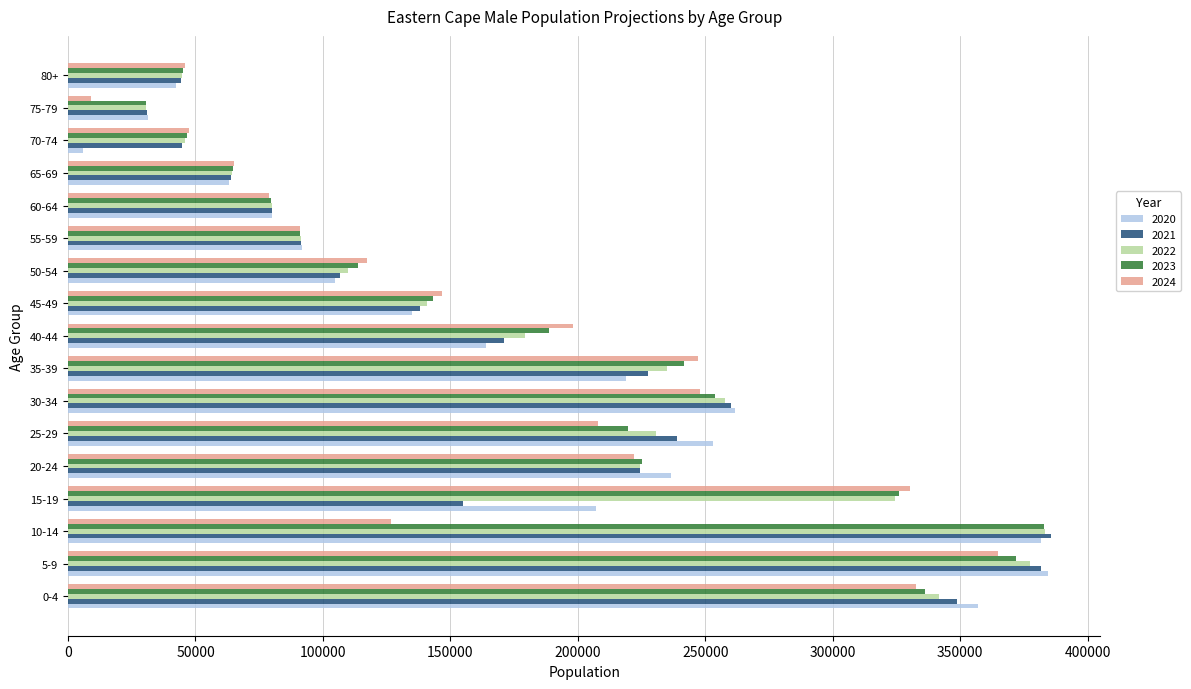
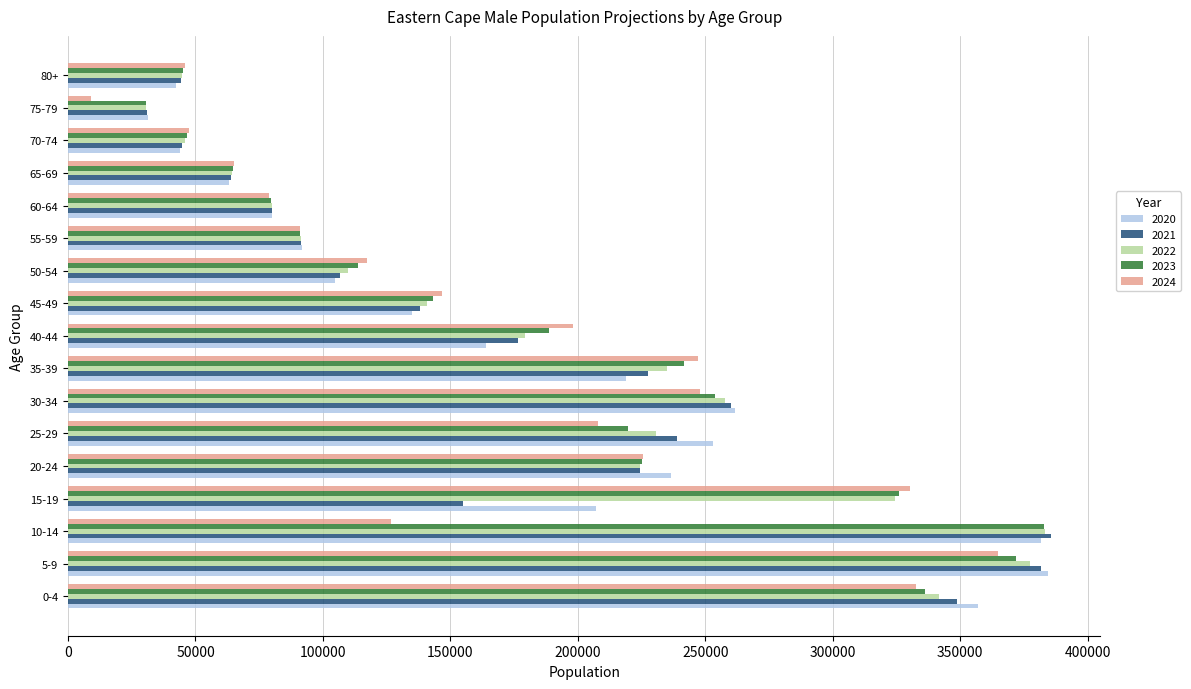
  {
    "2020": {
      "80+": 42000,
      "75-79": 31000,
-     "70-74": 6000,
+     "70-74": 44000,
      "65-69": 63000,
      "60-64": 80000,
      "55-59": 92000,
      "50-54": 105000,
      "45-49": 135000,
      "40-44": 164000,
      "35-39": 219000,
      "30-34": 262000,
      "25-29": 253000,
      "20-24": 237000,
      "15-19": 207000,
      "10-14": 382000,
      "5-9": 385000,
      "0-4": 357000
    },
    "2021": {
      "80+": 44000,
      "75-79": 31000,
      "70-74": 45000,
      "65-69": 64000,
      "60-64": 80000,
      "55-59": 91000,
      "50-54": 107000,
      "45-49": 138000,
-     "40-44": 171000,
+     "40-44": 176000,
      "35-39": 227000,
      "30-34": 260000,
      "25-29": 239000,
      "20-24": 225000,
      "15-19": 155000,
      "10-14": 386000,
      "5-9": 382000,
      "0-4": 349000
    },
    "2022": {
      "80+": 45000,
      "75-79": 31000,
      "70-74": 46000,
      "65-69": 64000,
      "60-64": 80000,
      "55-59": 91000,
      "50-54": 110000,
      "45-49": 141000,
      "40-44": 179000,
      "35-39": 235000,
      "30-34": 258000,
      "25-29": 231000,
      "20-24": 224000,
      "15-19": 324000,
      "10-14": 383000,
      "5-9": 377000,
      "0-4": 342000
    },
    "2023": {
      "80+": 45000,
      "75-79": 31000,
      "70-74": 47000,
      "65-69": 65000,
      "60-64": 80000,
      "55-59": 91000,
      "50-54": 114000,
      "45-49": 143000,
      "40-44": 189000,
      "35-39": 242000,
      "30-34": 254000,
      "25-29": 220000,
      "20-24": 225000,
      "15-19": 326000,
      "10-14": 383000,
      "5-9": 372000,
      "0-4": 336000
    },
    "2024": {
      "80+": 46000,
      "75-79": 9000,
      "70-74": 47000,
      "65-69": 65000,
      "60-64": 79000,
      "55-59": 91000,
      "50-54": 117000,
      "45-49": 147000,
      "40-44": 198000,
      "35-39": 247000,
      "30-34": 248000,
      "25-29": 208000,
-     "20-24": 222000,
+     "20-24": 226000,
      "15-19": 330000,
      "10-14": 127000,
      "5-9": 365000,
      "0-4": 333000
    }
  }
